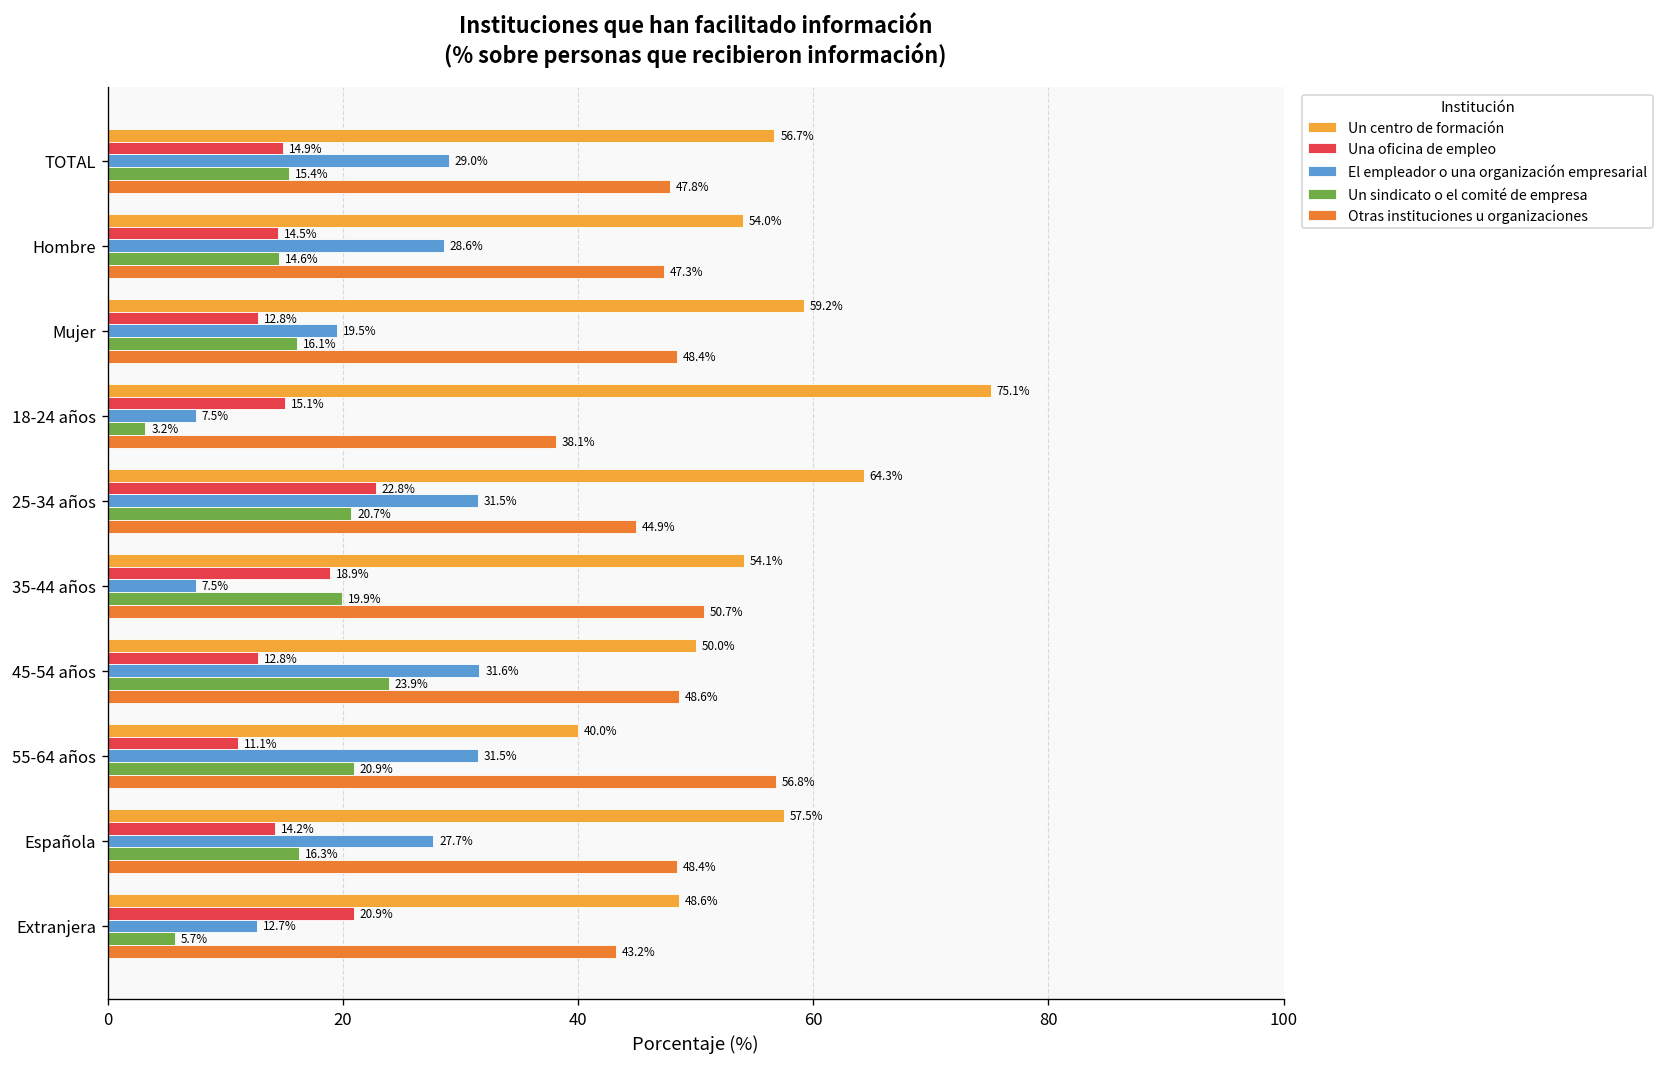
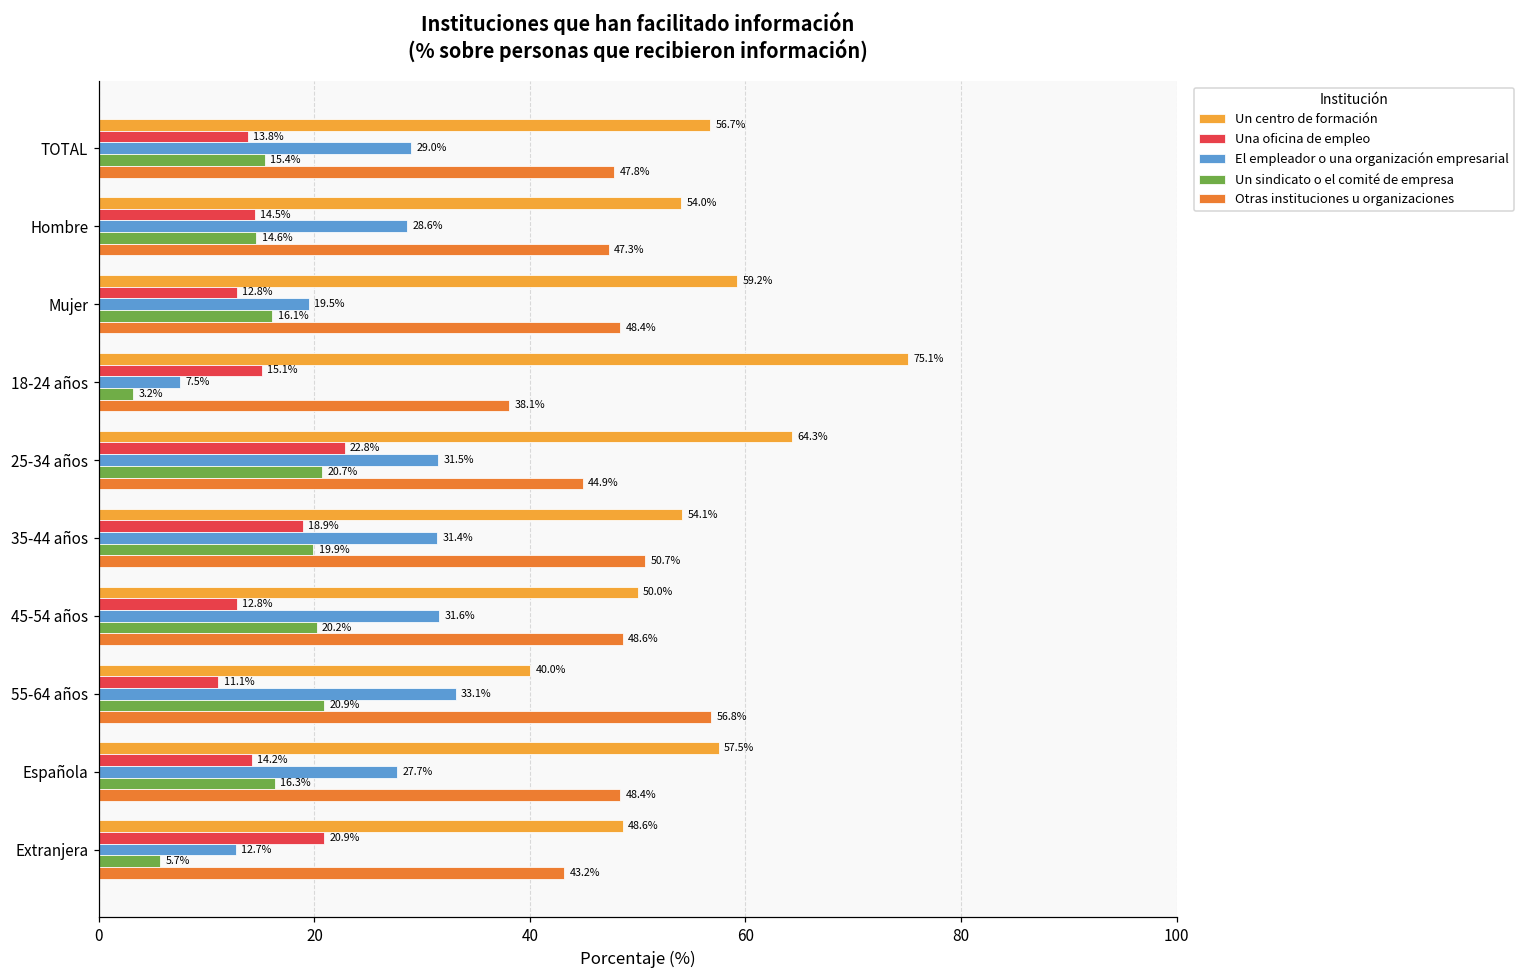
  {
    "Una oficina de empleo": {
-     "TOTAL": "14.9%",
+     "TOTAL": "13.8%",
      "Hombre": "14.5%",
      "Mujer": "12.8%",
      "18-24 años": "15.1%",
      "25-34 años": "22.8%",
      "35-44 años": "18.9%",
      "45-54 años": "12.8%",
      "55-64 años": "11.1%",
      "Española": "14.2%",
      "Extranjera": "20.9%"
    },
    "El empleador o una organización empresarial": {
      "TOTAL": "29.0%",
      "Hombre": "28.6%",
      "Mujer": "19.5%",
      "18-24 años": "7.5%",
      "25-34 años": "31.5%",
-     "35-44 años": "7.5%",
+     "35-44 años": "31.4%",
      "45-54 años": "31.6%",
-     "55-64 años": "31.5%",
+     "55-64 años": "33.1%",
      "Española": "27.7%",
      "Extranjera": "12.7%"
    },
    "Un sindicato o el comité de empresa": {
      "TOTAL": "15.4%",
      "Hombre": "14.6%",
      "Mujer": "16.1%",
      "18-24 años": "3.2%",
      "25-34 años": "20.7%",
      "35-44 años": "19.9%",
-     "45-54 años": "23.9%",
+     "45-54 años": "20.2%",
      "55-64 años": "20.9%",
      "Española": "16.3%",
      "Extranjera": "5.7%"
    }
  }
